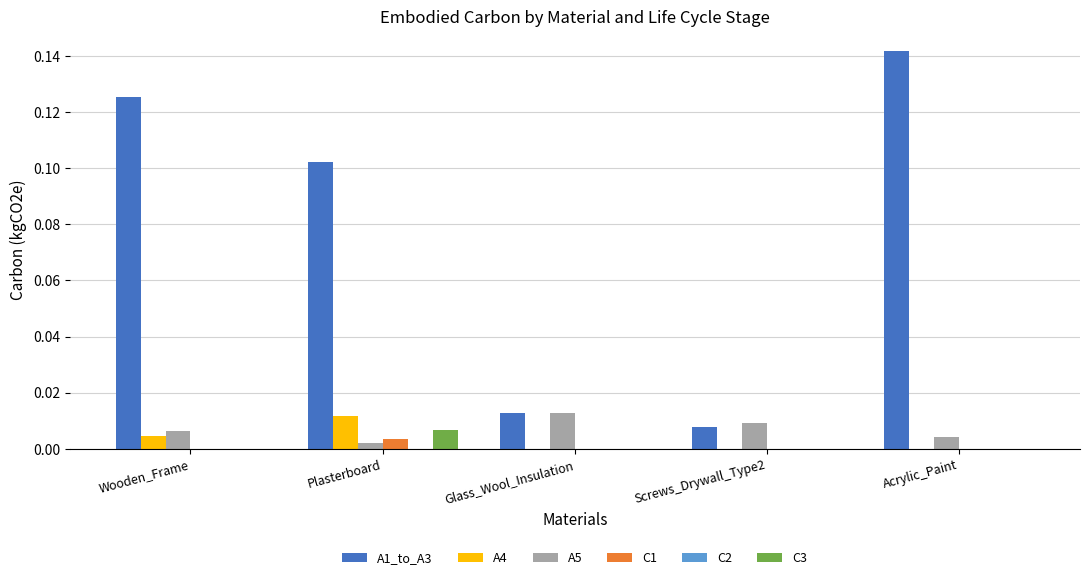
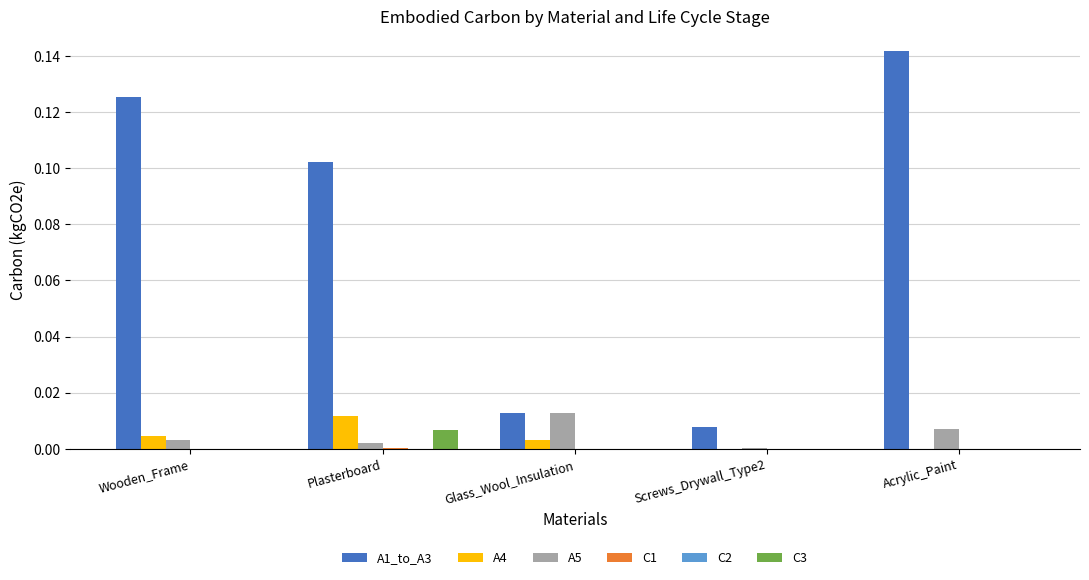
  {
    "A4": {
      "Wooden_Frame": 0.005,
      "Plasterboard": 0.012,
-     "Glass_Wool_Insulation": 0.000
+     "Glass_Wool_Insulation": 0.003
    },
    "A5": {
-     "Wooden_Frame": 0.006,
+     "Wooden_Frame": 0.003,
      "Plasterboard": 0.002,
      "Glass_Wool_Insulation": 0.013,
-     "Screws_Drywall_Type2": 0.009,
-     "Acrylic_Paint": 0.004
+     "Screws_Drywall_Type2": 0.000,
+     "Acrylic_Paint": 0.007
    },
    "C1": {
-     "Plasterboard": 0.003,
+     "Plasterboard": 0.000,
      "Glass_Wool_Insulation": 0.000
    },
    "C3": {
      "Plasterboard": 0.007
    }
  }
